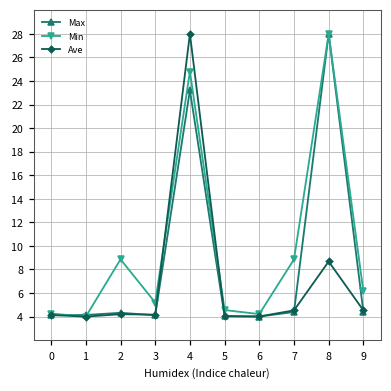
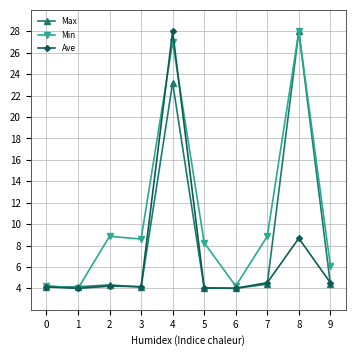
  {
    "Min": {
      "2": 8.9,
-     "3": 5.2,
-     "4": 24.8,
-     "5": 4.6,
+     "3": 8.6,
+     "4": 27.0,
+     "5": 8.3,
      "7": 8.9,
      "9": 6.1
    }
  }
